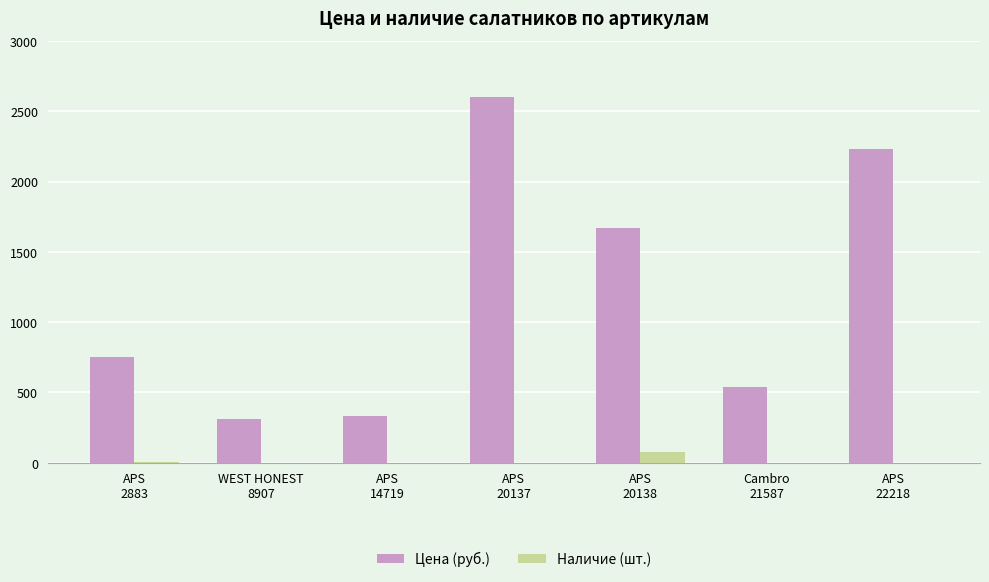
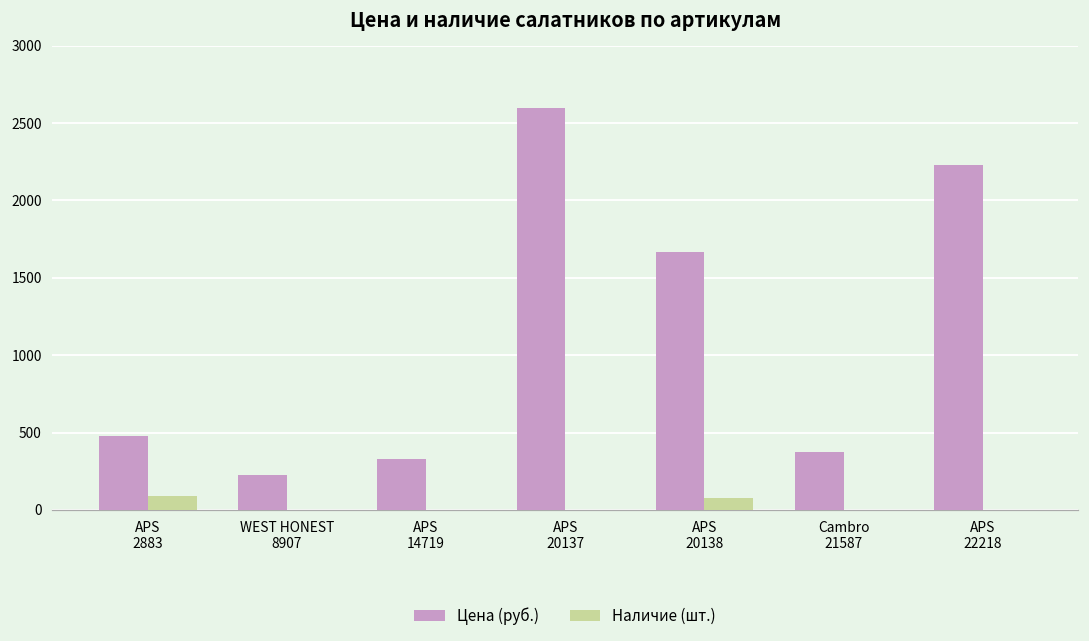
  {
    "Цена (руб.)": {
-     "APS 2883": 750,
-     "WEST HONEST 8907": 310,
+     "APS 2883": 480,
+     "WEST HONEST 8907": 230,
      "APS 14719": 330,
      "APS 20137": 2600,
      "APS 20138": 1670,
-     "Cambro 21587": 540,
+     "Cambro 21587": 380,
      "APS 22218": 2230
    },
    "Наличие (шт.)": {
-     "APS 2883": 0,
+     "APS 2883": 90,
      "WEST HONEST 8907": 0,
      "APS 14719": 0,
      "APS 20137": 0,
      "APS 20138": 80,
      "Cambro 21587": 0,
      "APS 22218": 0
    }
  }
